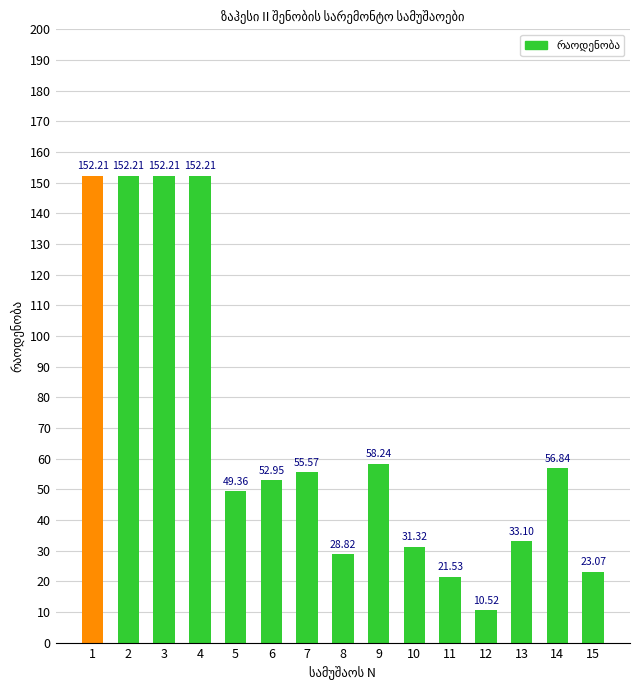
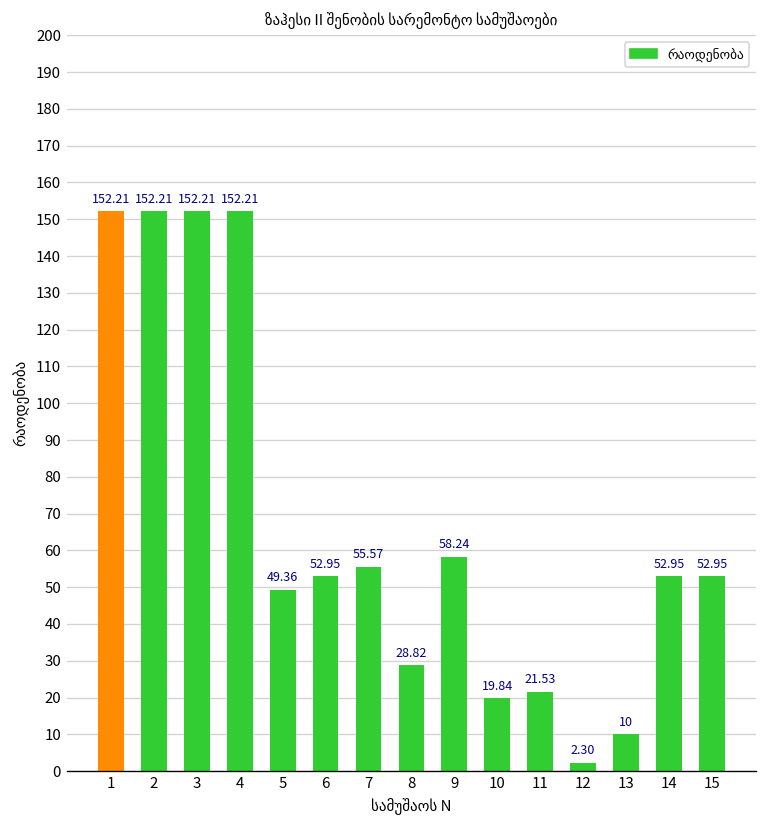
  {
    "1": 152.21,
    "2": 152.21,
    "3": 152.21,
    "4": 152.21,
    "5": 49.36,
    "6": 52.95,
    "7": 55.57,
    "8": 28.82,
    "9": 58.24,
-   "10": 31.32,
+   "10": 19.84,
    "11": 21.53,
-   "12": 10.52,
-   "13": 33.10,
-   "14": 56.84,
-   "15": 23.07
+   "12": 2.30,
+   "13": 10,
+   "14": 52.95,
+   "15": 52.95
  }
